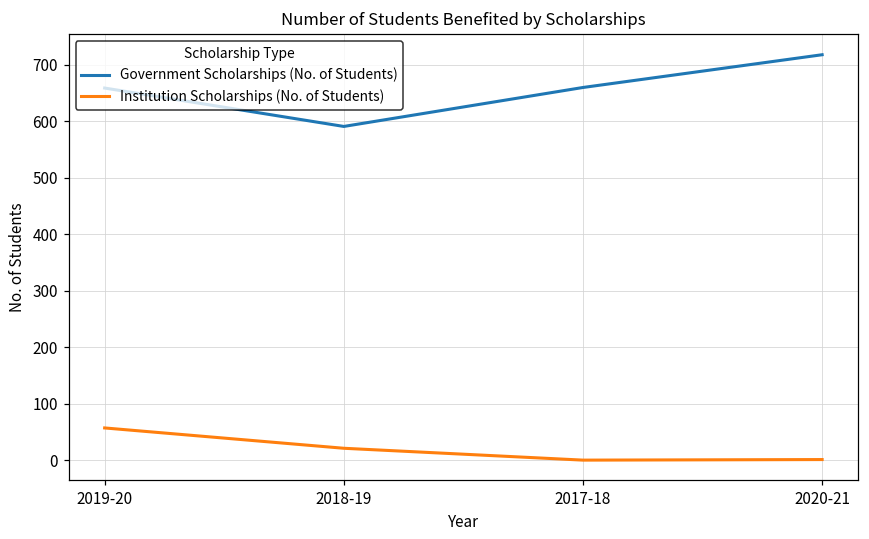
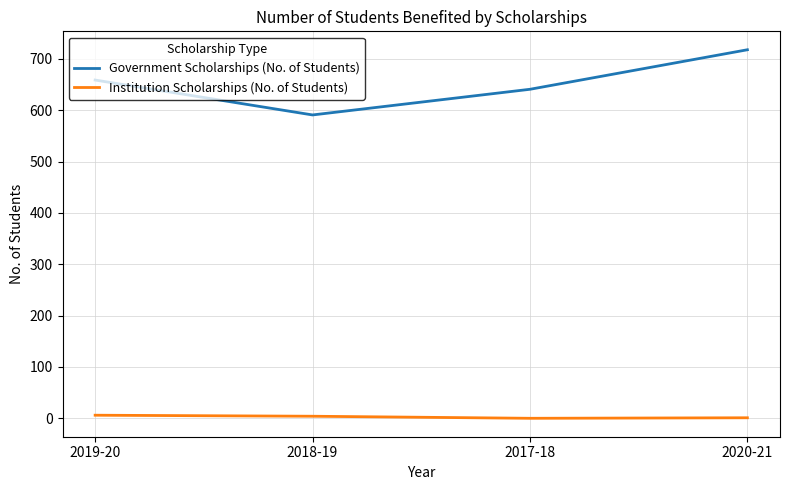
  {
    "Government Scholarships (No. of Students)": {
      "2018-19": 590,
-     "2017-18": 660,
+     "2017-18": 640,
      "2020-21": 720
    },
    "Institution Scholarships (No. of Students)": {
-     "2019-20": 60,
-     "2018-19": 20,
+     "2019-20": 10,
+     "2018-19": 0,
      "2017-18": 0,
      "2020-21": 0
    }
  }
